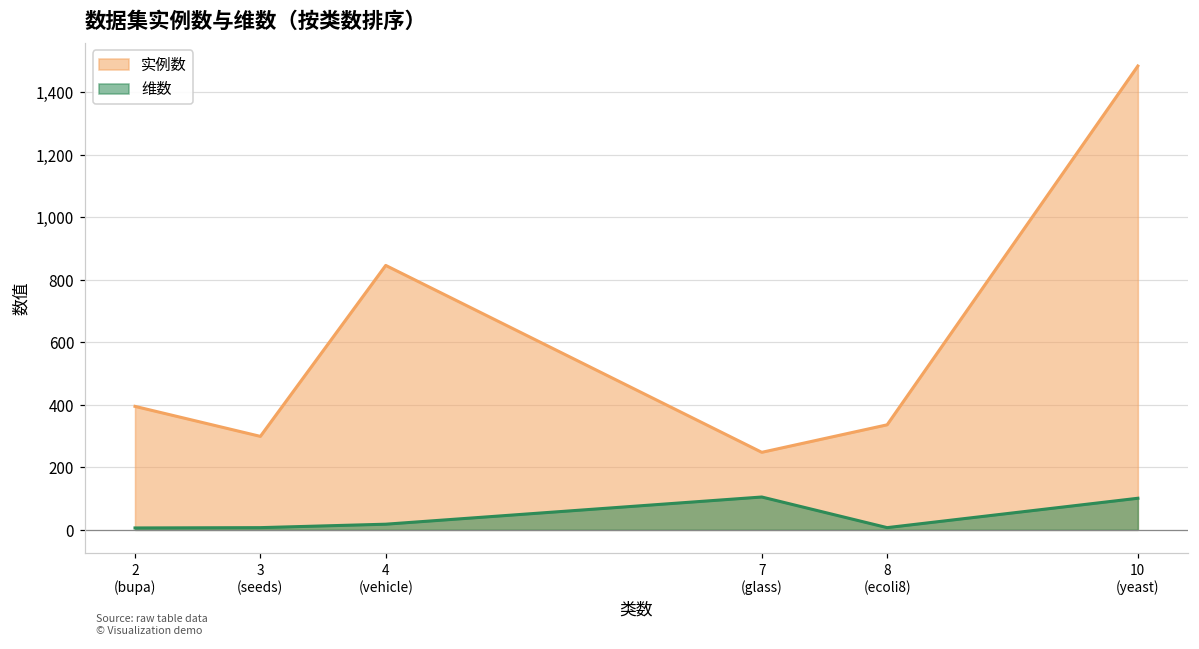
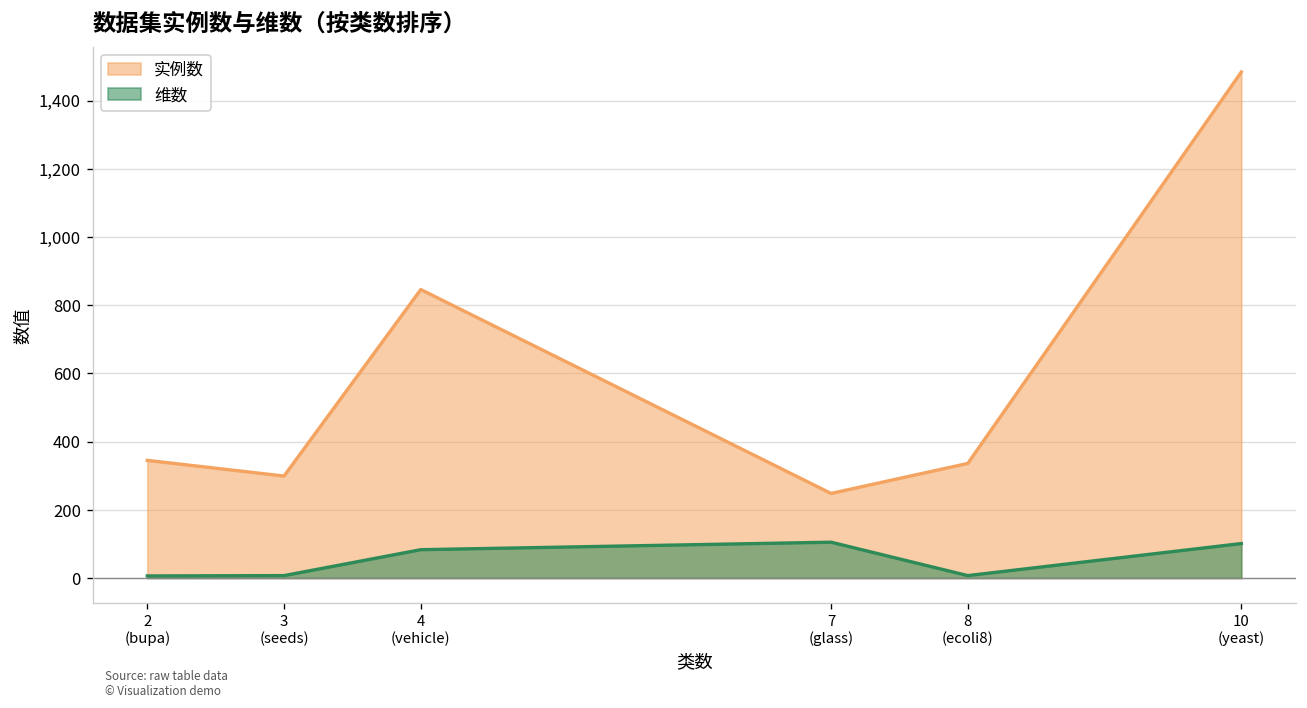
  {
    "实例数": {
-     "2 (bupa)": "400",
+     "2 (bupa)": "350",
      "3 (seeds)": "300",
      "4 (vehicle)": "850",
      "7 (glass)": "250",
      "8 (ecoli8)": "340",
      "10 (yeast)": "1,480"
    },
    "维数": {
      "2 (bupa)": "10",
      "3 (seeds)": "10",
-     "4 (vehicle)": "20",
+     "4 (vehicle)": "80",
      "7 (glass)": "110",
      "8 (ecoli8)": "10",
      "10 (yeast)": "100"
    }
  }
